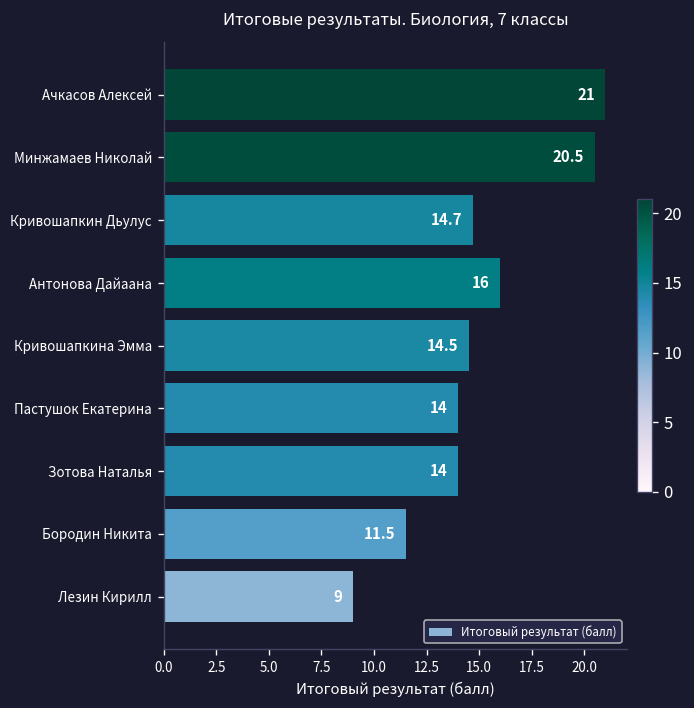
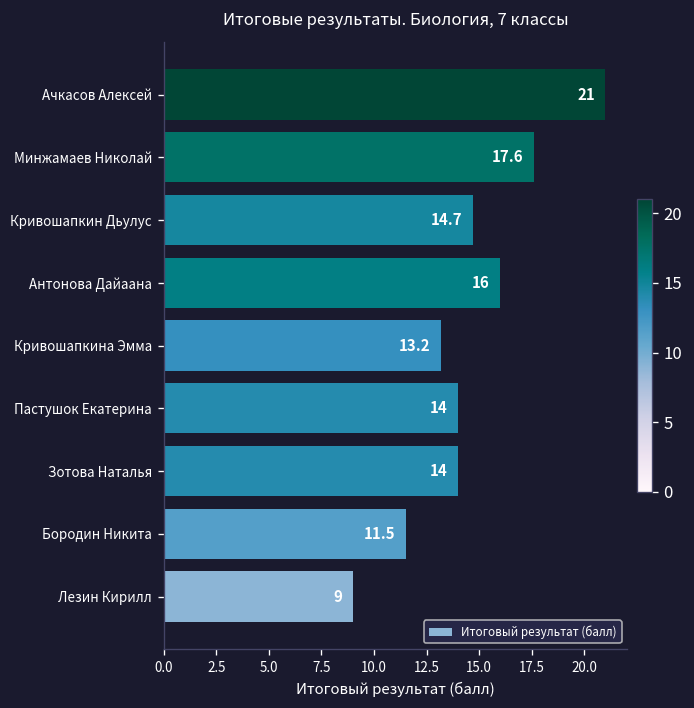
  {
    "Ачкасов Алексей": 21,
-   "Минжамаев Николай": 20.5,
+   "Минжамаев Николай": 17.6,
    "Кривошапкин Дьулус": 14.7,
    "Антонова Дайаана": 16,
-   "Кривошапкина Эмма": 14.5,
+   "Кривошапкина Эмма": 13.2,
    "Пастушок Екатерина": 14,
    "Зотова Наталья": 14,
    "Бородин Никита": 11.5,
    "Лезин Кирилл": 9
  }
